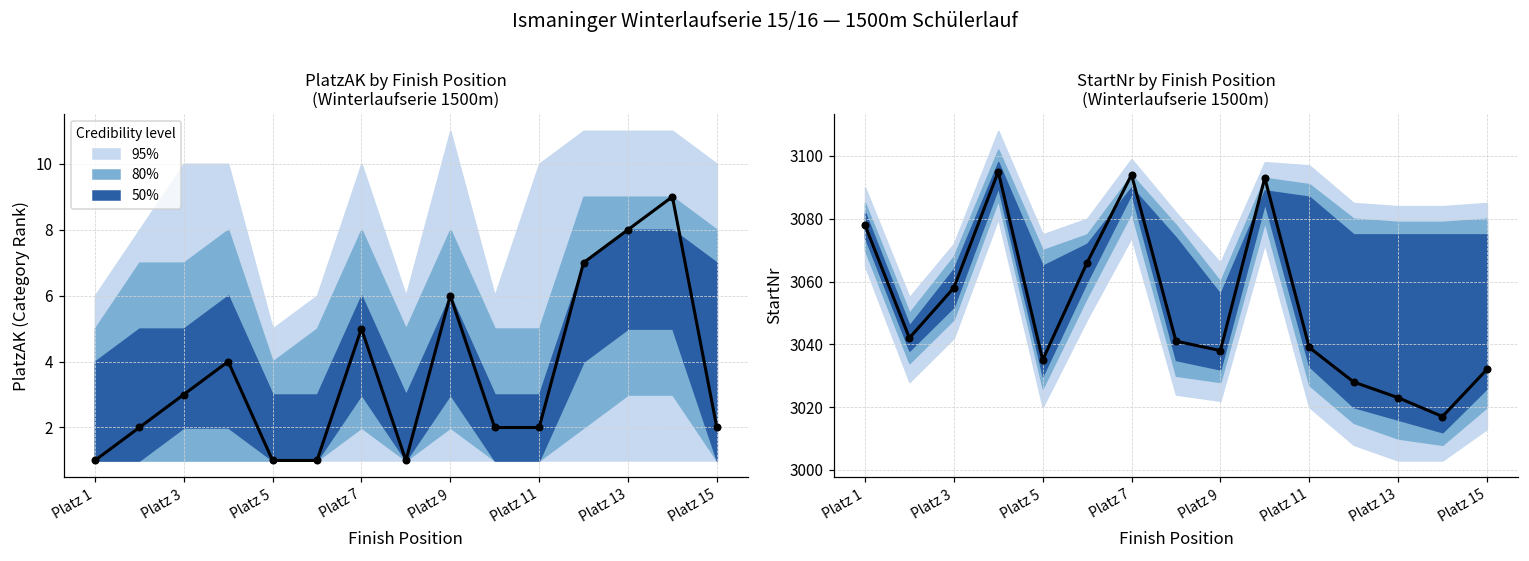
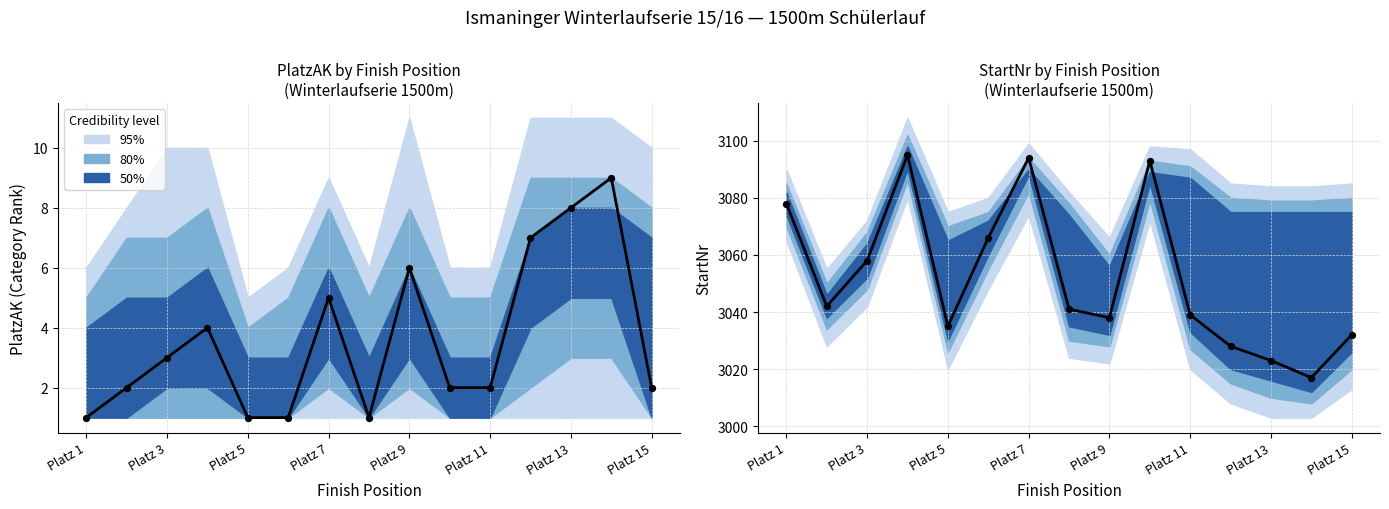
  {
    "PlatzAK by Finish Position (Winterlaufserie 1500m)": {
      "95%": {
        "Platz 1": 6,
        "Platz 3": 10,
        "Platz 5": 5,
-       "Platz 7": 10,
+       "Platz 7": 9,
        "Platz 9": 11,
-       "Platz 11": 10,
+       "Platz 11": 6,
        "Platz 13": 11,
        "Platz 15": 10
      }
    }
  }
